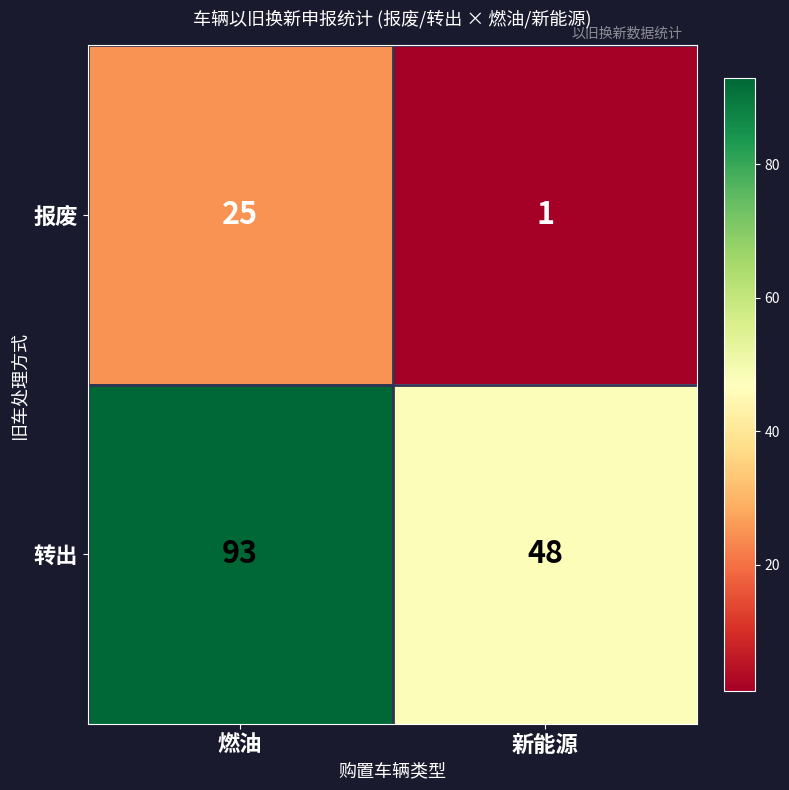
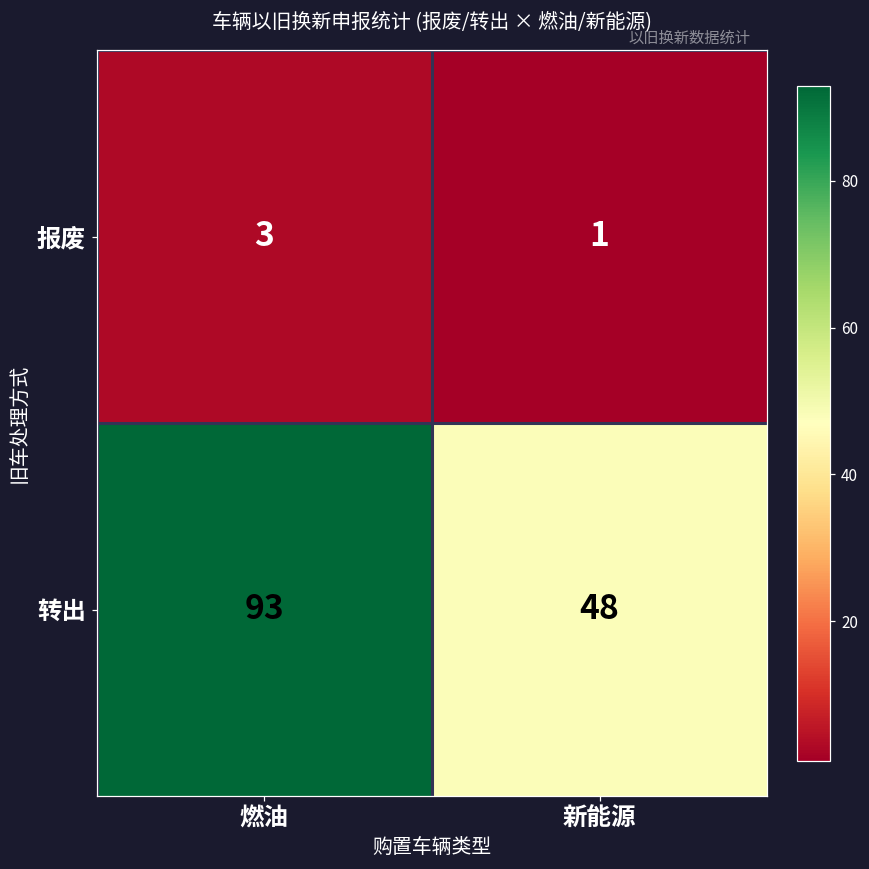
  {
    "报废": {
-     "燃油": 25,
+     "燃油": 3,
      "新能源": 1
    },
    "转出": {
      "燃油": 93,
      "新能源": 48
    }
  }
